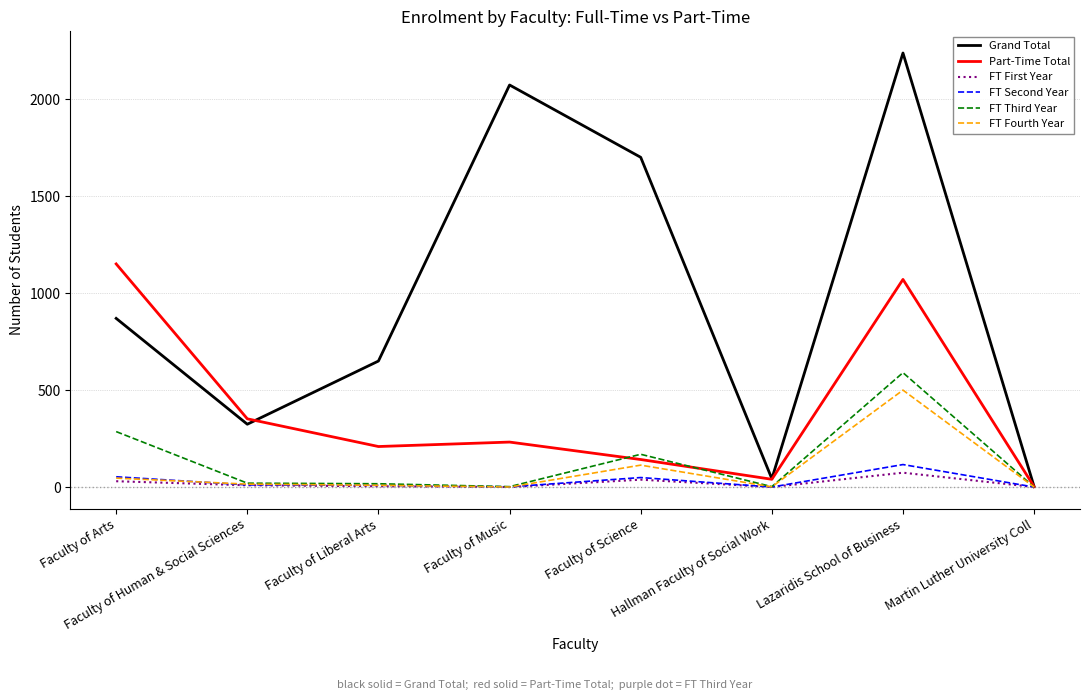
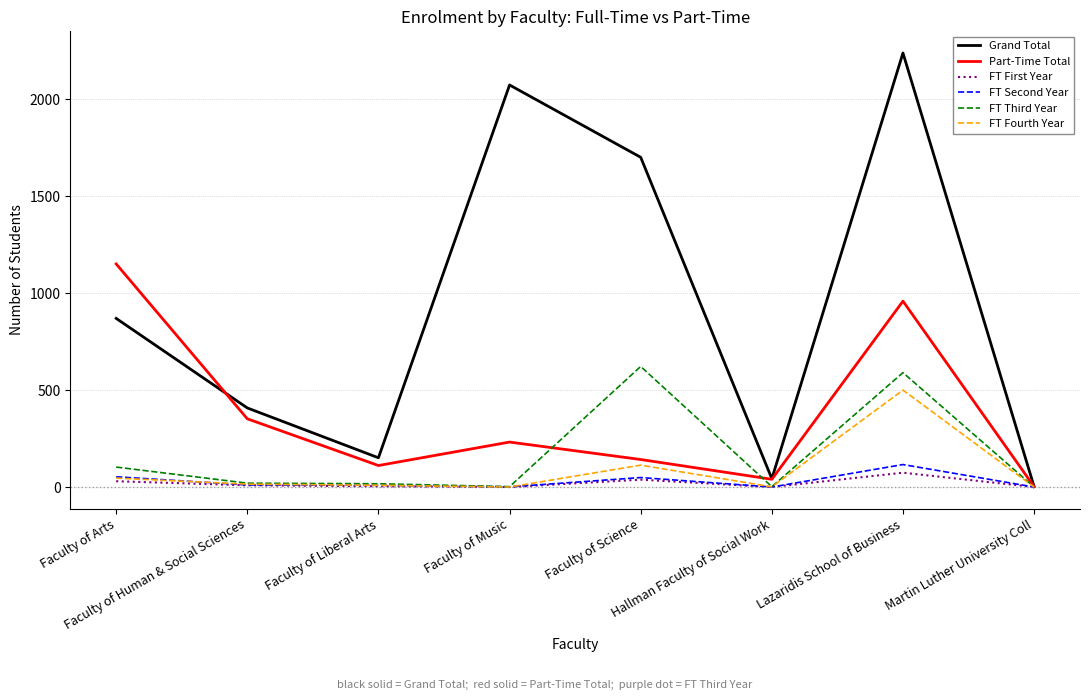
  {
    "Grand Total": {
      "Faculty of Arts": 870,
-     "Faculty of Human & Social Sciences": 320,
-     "Faculty of Liberal Arts": 650,
+     "Faculty of Human & Social Sciences": 410,
+     "Faculty of Liberal Arts": 150,
      "Faculty of Music": 2070,
      "Faculty of Science": 1700,
      "Lazaridis School of Business": 2240
    },
    "Part-Time Total": {
      "Faculty of Arts": 1150,
      "Faculty of Human & Social Sciences": 350,
-     "Faculty of Liberal Arts": 210,
+     "Faculty of Liberal Arts": 110,
      "Faculty of Music": 230,
      "Faculty of Science": 140,
-     "Lazaridis School of Business": 1070
+     "Lazaridis School of Business": 960
    },
    "FT First Year": {
      "Faculty of Arts": 30,
      "Lazaridis School of Business": 70
    },
    "FT Second Year": {
      "Lazaridis School of Business": 120
    },
    "FT Third Year": {
-     "Faculty of Arts": 290,
-     "Faculty of Science": 170,
+     "Faculty of Arts": 100,
+     "Faculty of Science": 620,
      "Lazaridis School of Business": 590
    },
    "FT Fourth Year": {
      "Faculty of Science": 110,
      "Lazaridis School of Business": 500
    }
  }
